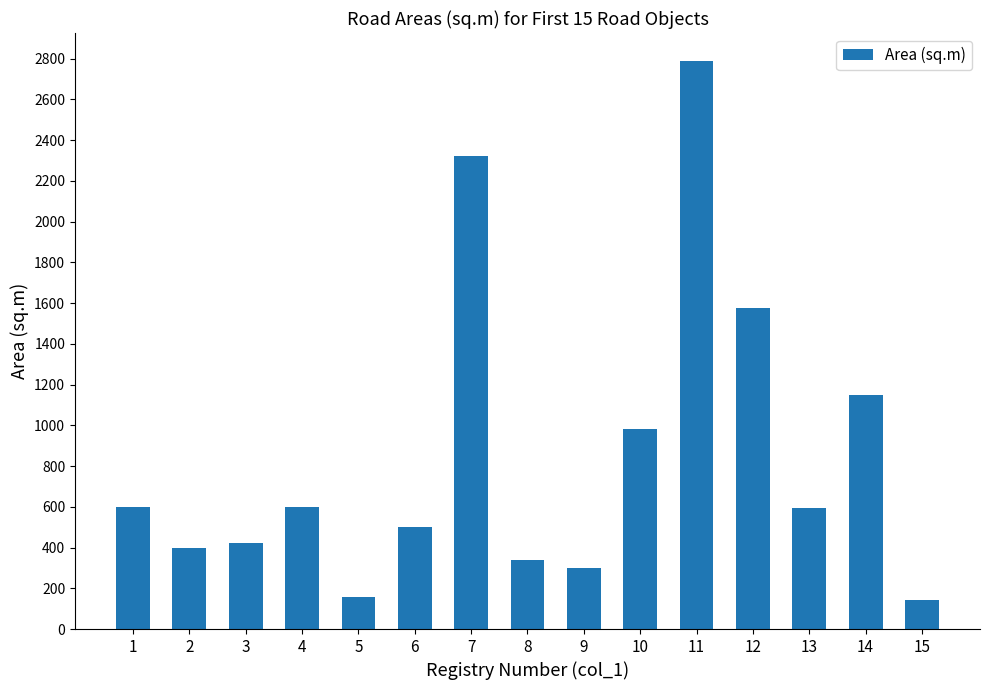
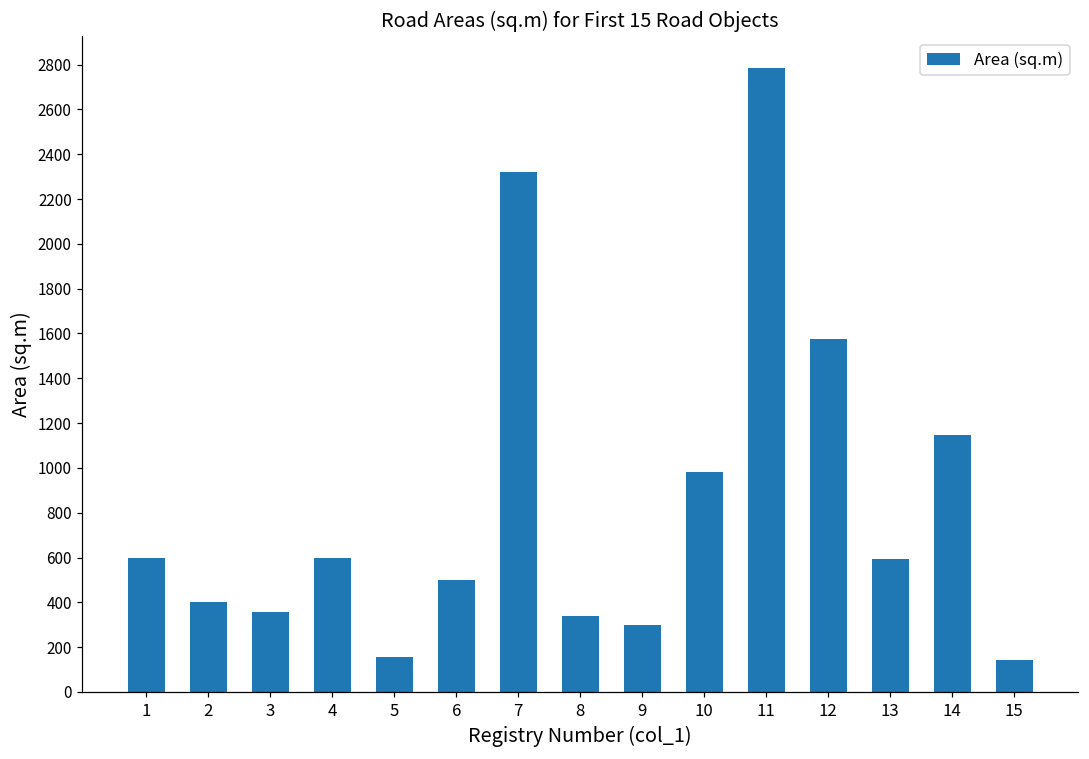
  {
    "1": 600,
    "2": 400,
-   "3": 420,
+   "3": 360,
    "4": 600,
    "5": 160,
    "6": 500,
    "7": 2320,
    "8": 340,
    "9": 300,
    "10": 980,
    "11": 2790,
    "12": 1580,
    "13": 590,
    "14": 1150,
    "15": 140
  }
